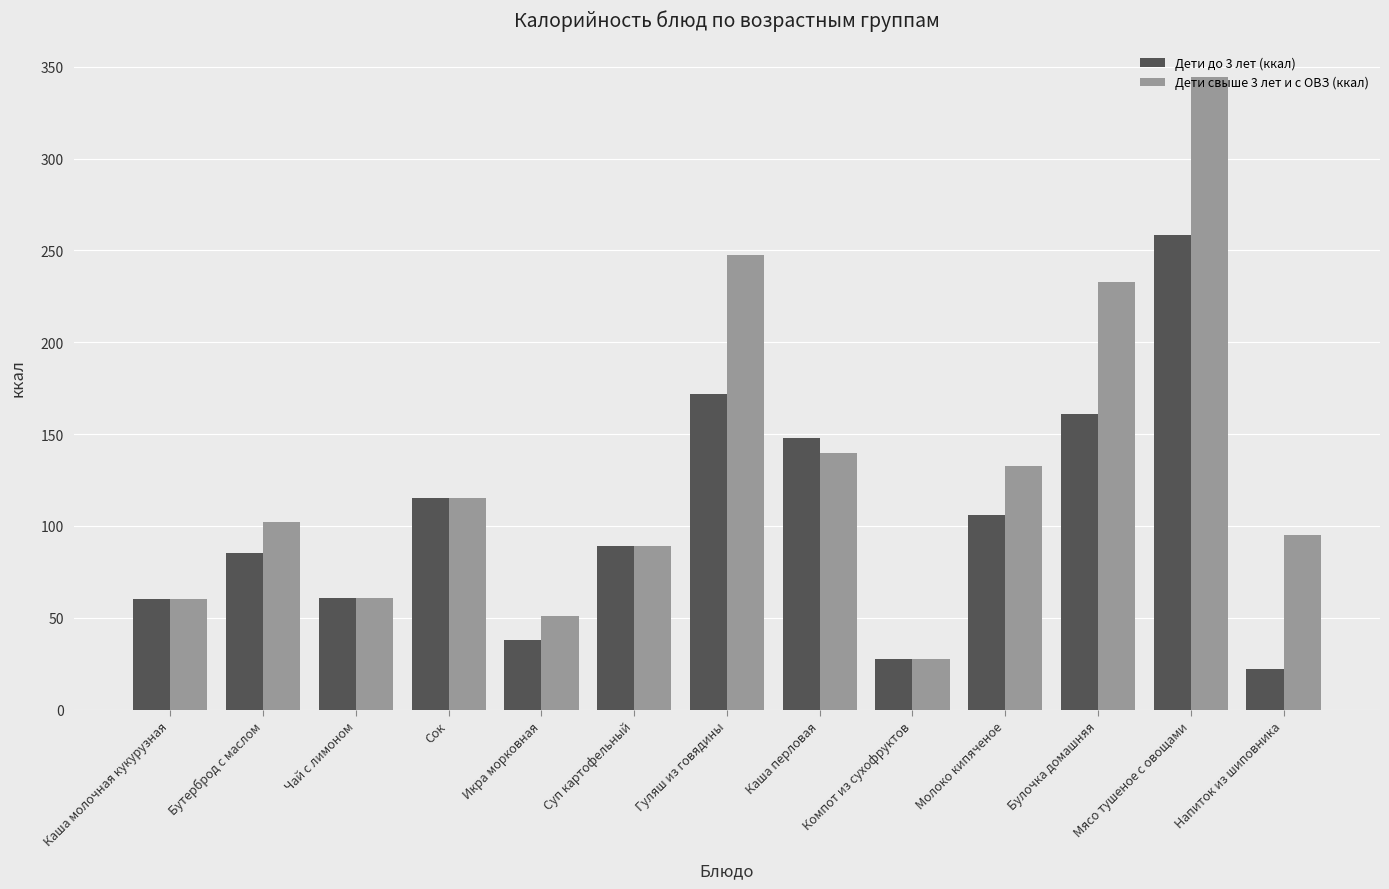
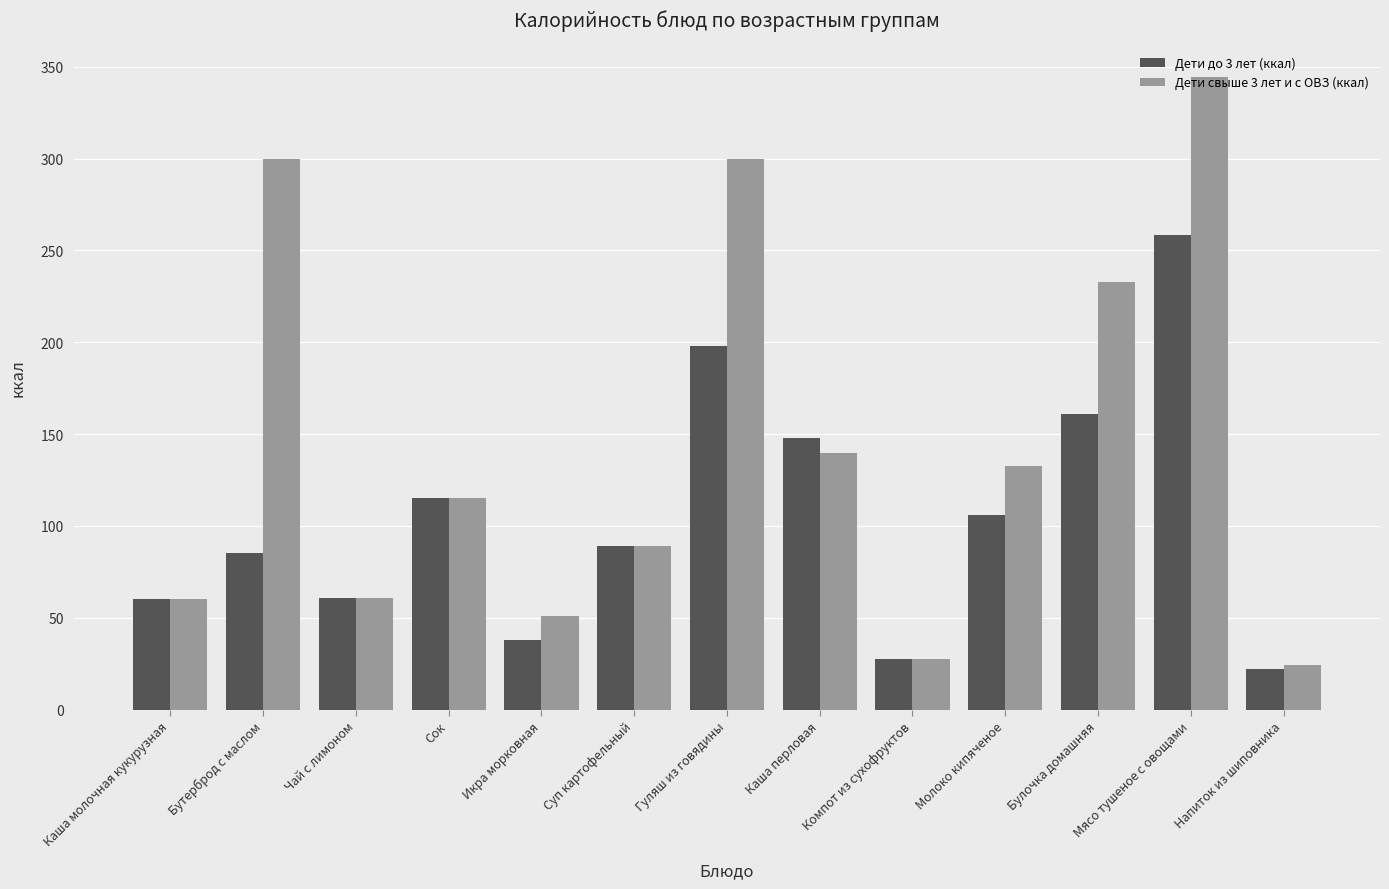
  {
    "Дети до 3 лет (ккал)": {
      "Каша молочная кукурузная": 60,
      "Бутерброд с маслом": 85,
      "Чай с лимоном": 61,
      "Сок": 115,
      "Икра морковная": 38,
      "Суп картофельный": 89,
-     "Гуляш из говядины": 172,
+     "Гуляш из говядины": 198,
      "Каша перловая": 148,
      "Компот из сухофруктов": 28,
      "Молоко кипяченое": 106,
      "Булочка домашняя": 161,
      "Мясо тушеное с овощами": 258,
      "Напиток из шиповника": 22
    },
    "Дети свыше 3 лет и с ОВЗ (ккал)": {
      "Каша молочная кукурузная": 60,
-     "Бутерброд с маслом": 102,
+     "Бутерброд с маслом": 300,
      "Чай с лимоном": 61,
      "Сок": 115,
      "Икра морковная": 51,
      "Суп картофельный": 89,
-     "Гуляш из говядины": 248,
+     "Гуляш из говядины": 300,
      "Каша перловая": 140,
      "Компот из сухофруктов": 28,
      "Молоко кипяченое": 133,
      "Булочка домашняя": 233,
      "Мясо тушеное с овощами": 345,
-     "Напиток из шиповника": 95
+     "Напиток из шиповника": 25
    }
  }
